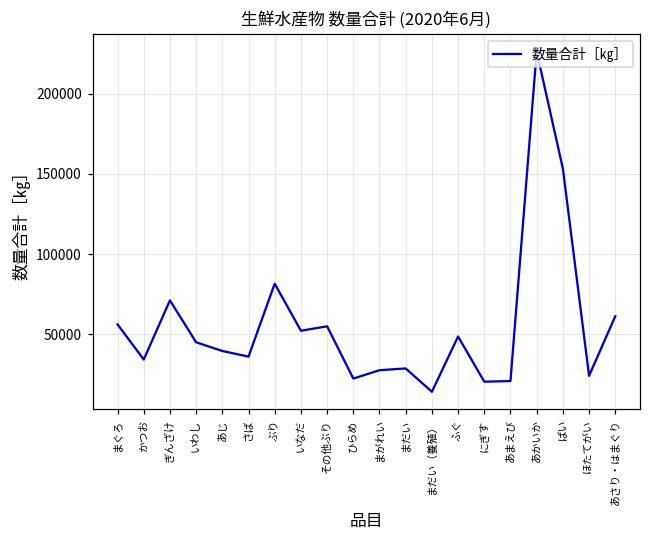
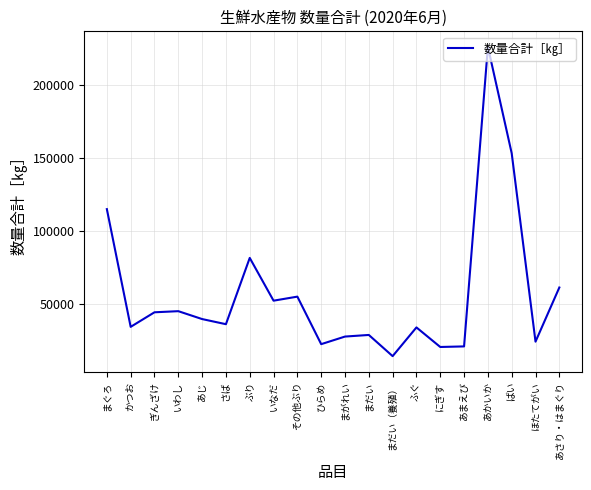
  {
-   "まぐろ": 56000,
+   "まぐろ": 115000,
    "かつお": 34000,
-   "ぎんざけ": 71000,
+   "ぎんざけ": 44000,
    "いわし": 45000,
    "あじ": 40000,
    "さば": 36000,
    "ぶり": 82000,
    "いなだ": 52000,
    "その他ぶり": 55000,
    "ひらめ": 22000,
    "まがれい": 28000,
    "まだい": 29000,
    "まだい（養殖）": 14000,
-   "ふぐ": 49000,
+   "ふぐ": 34000,
    "にぎす": 20000,
    "あまえび": 21000,
    "ばい": 153000,
    "ほたてがい": 24000,
    "あさり・はまぐり": 61000
  }
